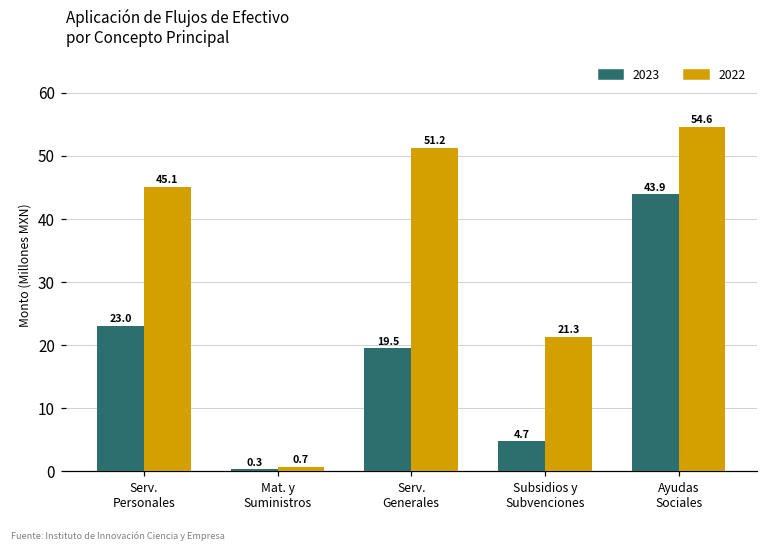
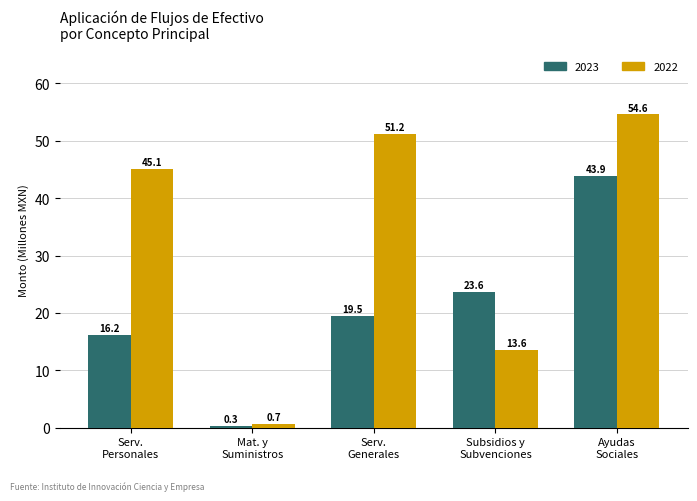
  {
    "2023": {
-     "Serv. Personales": 23.0,
+     "Serv. Personales": 16.2,
      "Mat. y Suministros": 0.3,
      "Serv. Generales": 19.5,
-     "Subsidios y Subvenciones": 4.7,
+     "Subsidios y Subvenciones": 23.6,
      "Ayudas Sociales": 43.9
    },
    "2022": {
      "Serv. Personales": 45.1,
      "Mat. y Suministros": 0.7,
      "Serv. Generales": 51.2,
-     "Subsidios y Subvenciones": 21.3,
+     "Subsidios y Subvenciones": 13.6,
      "Ayudas Sociales": 54.6
    }
  }
